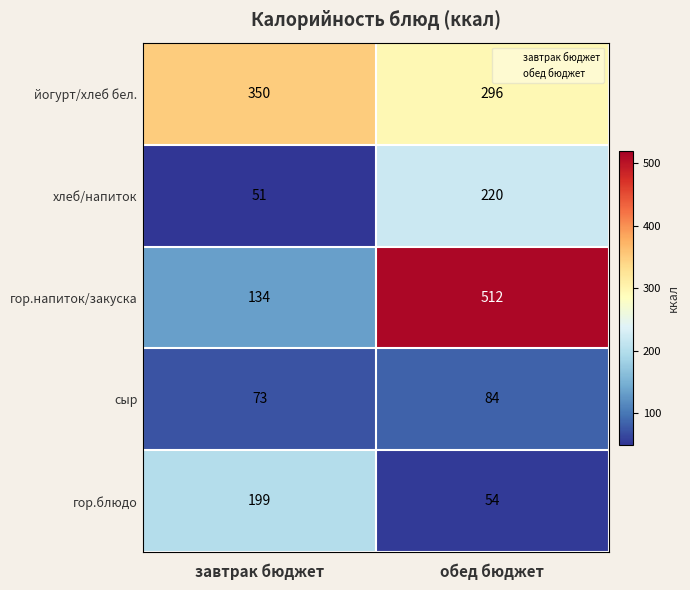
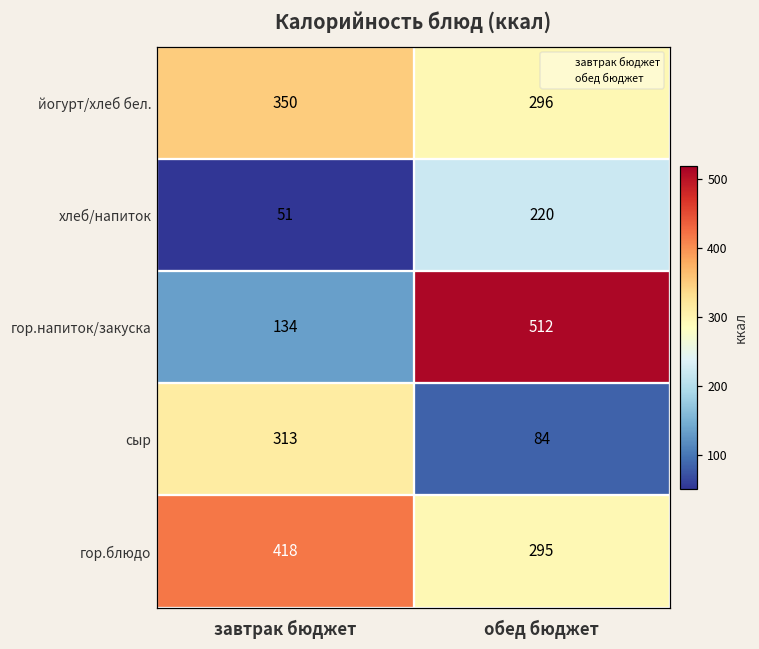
  {
    "йогурт/хлеб бел.": {
      "завтрак бюджет": 350,
      "обед бюджет": 296
    },
    "хлеб/напиток": {
      "завтрак бюджет": 51,
      "обед бюджет": 220
    },
    "гор.напиток/закуска": {
      "завтрак бюджет": 134,
      "обед бюджет": 512
    },
    "сыр": {
-     "завтрак бюджет": 73,
+     "завтрак бюджет": 313,
      "обед бюджет": 84
    },
    "гор.блюдо": {
-     "завтрак бюджет": 199,
-     "обед бюджет": 54
+     "завтрак бюджет": 418,
+     "обед бюджет": 295
    }
  }
